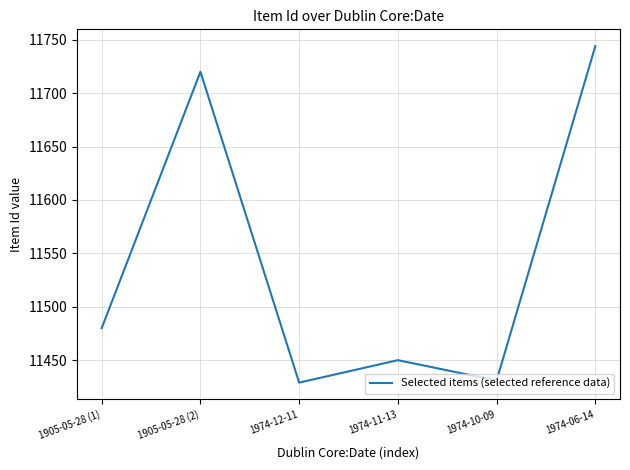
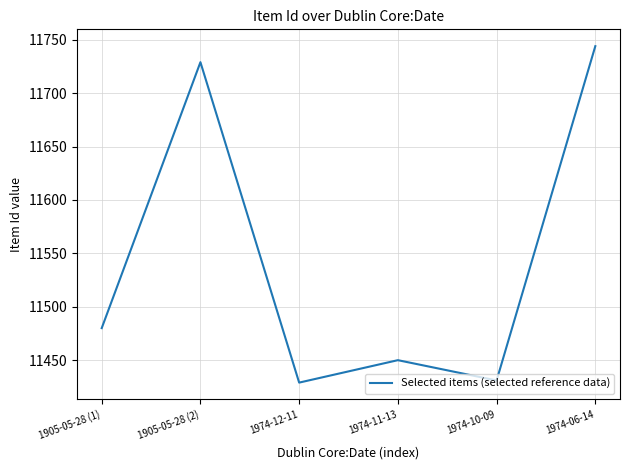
  {
    "1905-05-28 (1)": 11480,
-   "1905-05-28 (2)": 11720,
+   "1905-05-28 (2)": 11729,
    "1974-12-11": 11429,
    "1974-11-13": 11450,
    "1974-06-14": 11744
  }
